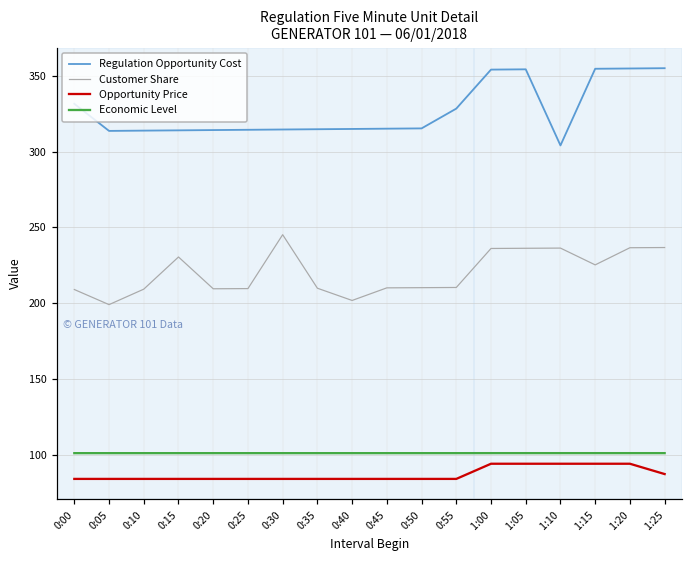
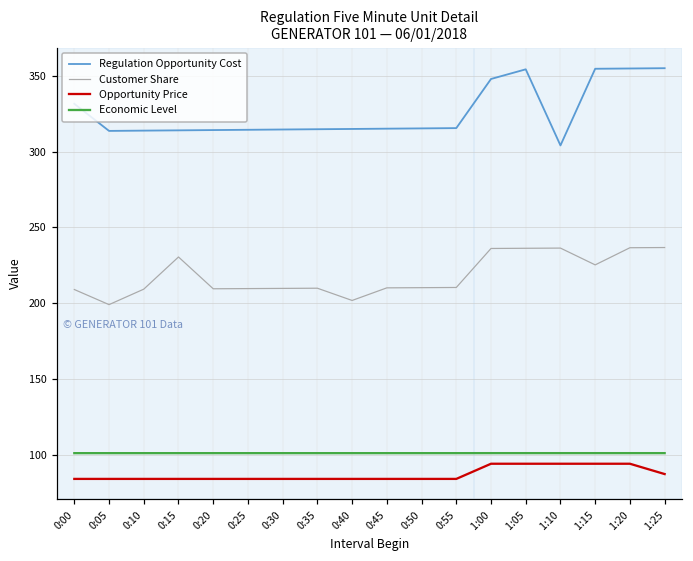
  {
    "Regulation Opportunity Cost": {
      "0:05": 314,
      "0:10": 314,
      "0:15": 314,
      "0:20": 314,
      "0:25": 314,
      "0:30": 315,
      "0:35": 315,
      "0:40": 315,
      "0:45": 315,
      "0:50": 315,
-     "0:55": 328,
-     "1:00": 354,
+     "0:55": 316,
+     "1:00": 348,
      "1:05": 354,
      "1:10": 304,
      "1:15": 355,
      "1:20": 355,
      "1:25": 355
    },
    "Customer Share": {
      "0:00": 209,
      "0:10": 209,
      "0:15": 230,
      "0:20": 210,
      "0:25": 210,
-     "0:30": 245,
+     "0:30": 210,
      "0:35": 210,
      "0:40": 202,
      "0:45": 210,
      "0:50": 210,
      "0:55": 210,
      "1:00": 236,
      "1:05": 236,
      "1:10": 236,
      "1:15": 225,
      "1:20": 237,
      "1:25": 237
    },
    "Opportunity Price": {
      "0:00": 84,
      "0:05": 84,
      "0:10": 84,
      "0:15": 84,
      "0:20": 84,
      "0:25": 84,
      "0:30": 84,
      "0:35": 84,
      "0:40": 84,
      "0:45": 84,
      "0:50": 84,
      "0:55": 84,
      "1:00": 94,
      "1:05": 94,
      "1:10": 94,
      "1:15": 94,
      "1:20": 94,
      "1:25": 87
    },
    "Economic Level": {
      "0:00": 101,
      "0:05": 101,
      "0:10": 101,
      "0:15": 101,
      "0:20": 101,
      "0:25": 101,
      "0:30": 101,
      "0:35": 101,
      "0:40": 101,
      "0:45": 101,
      "0:50": 101,
      "0:55": 101,
      "1:00": 101,
      "1:05": 101,
      "1:10": 101,
      "1:15": 101,
      "1:20": 101,
      "1:25": 101
    }
  }
